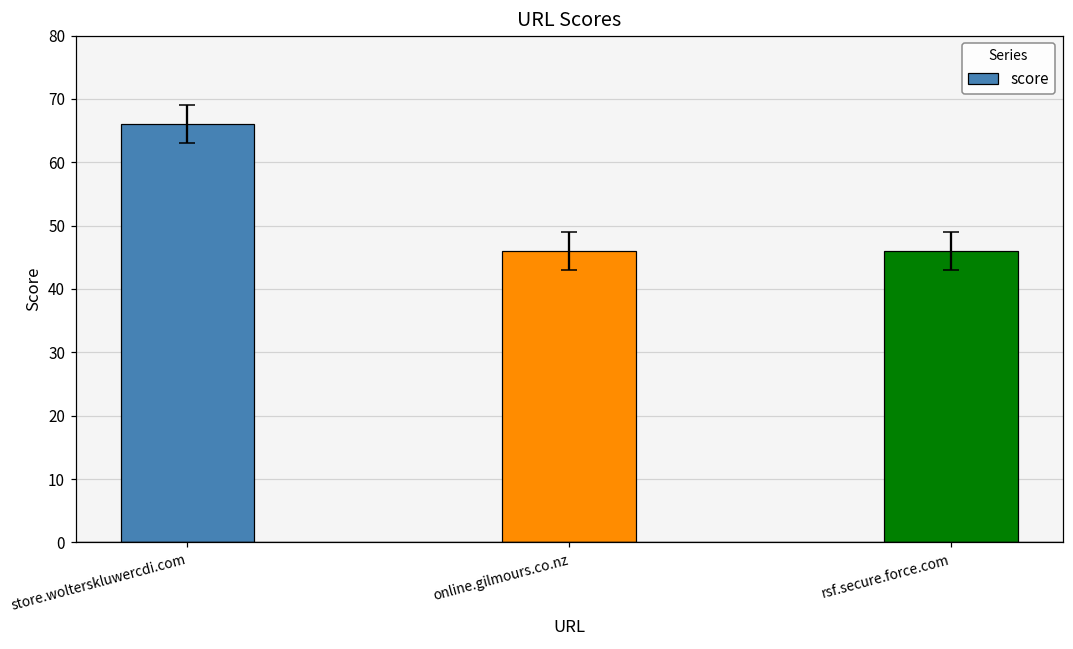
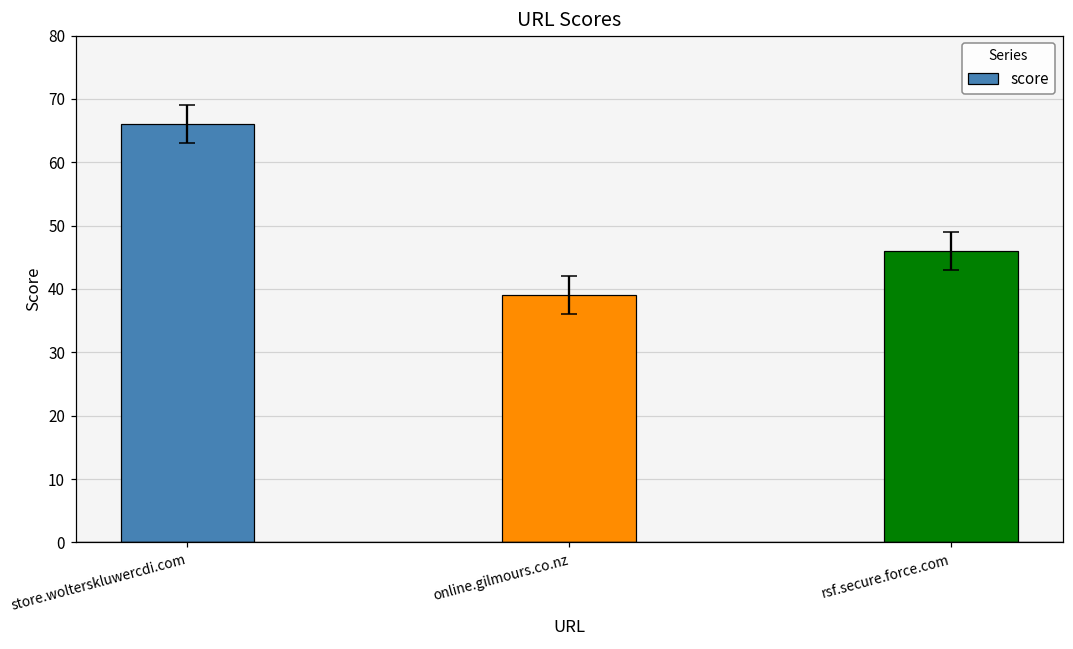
  {
    "score": {
      "store.wolterskluwercdi.com": 66,
-     "online.gilmours.co.nz": 46,
+     "online.gilmours.co.nz": 39,
      "rsf.secure.force.com": 46
    }
  }
